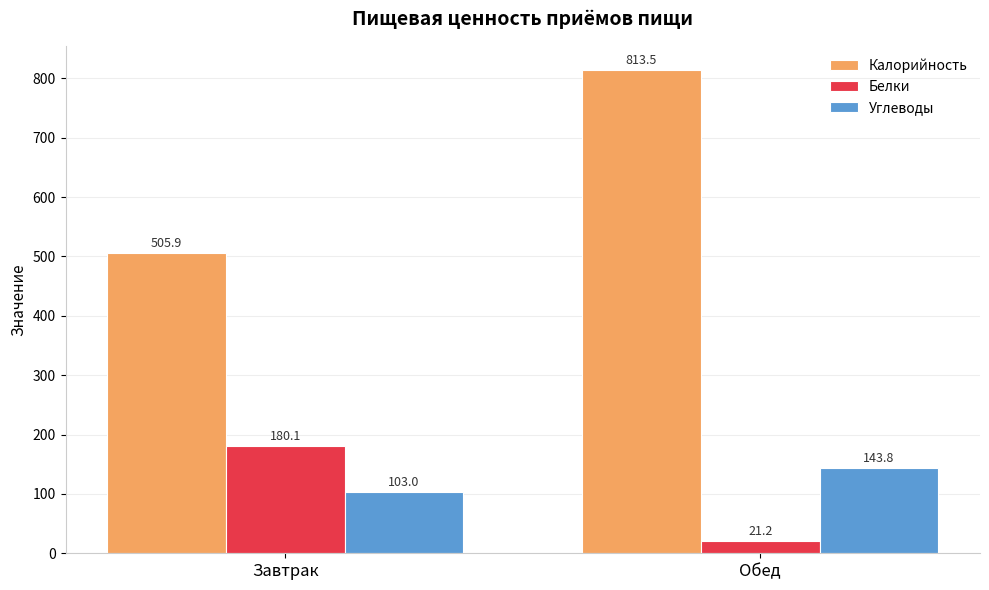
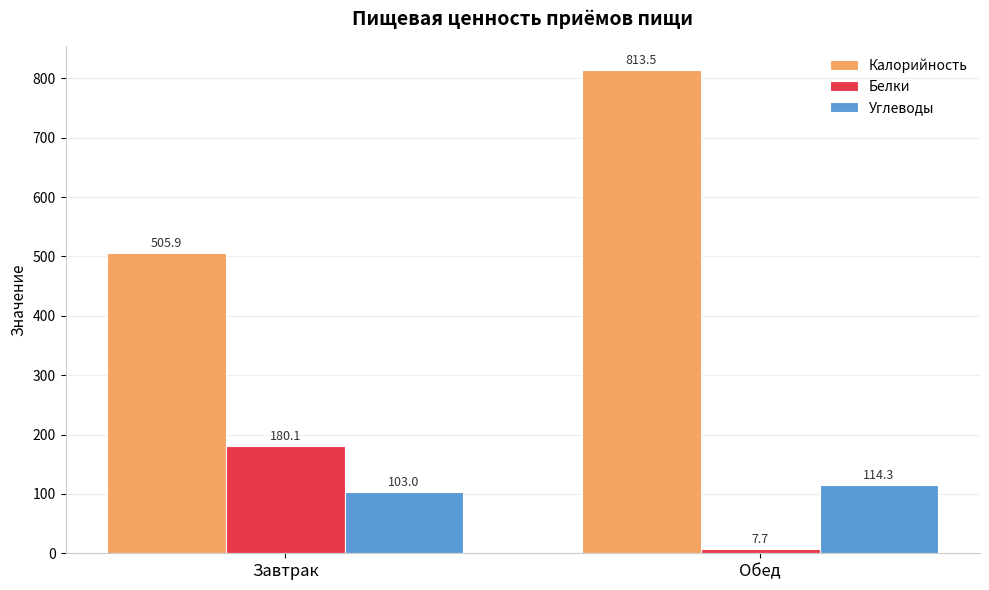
  {
    "Калорийность": {
      "Завтрак": 505.9,
      "Обед": 813.5
    },
    "Белки": {
      "Завтрак": 180.1,
-     "Обед": 21.2
+     "Обед": 7.7
    },
    "Углеводы": {
      "Завтрак": 103.0,
-     "Обед": 143.8
+     "Обед": 114.3
    }
  }
